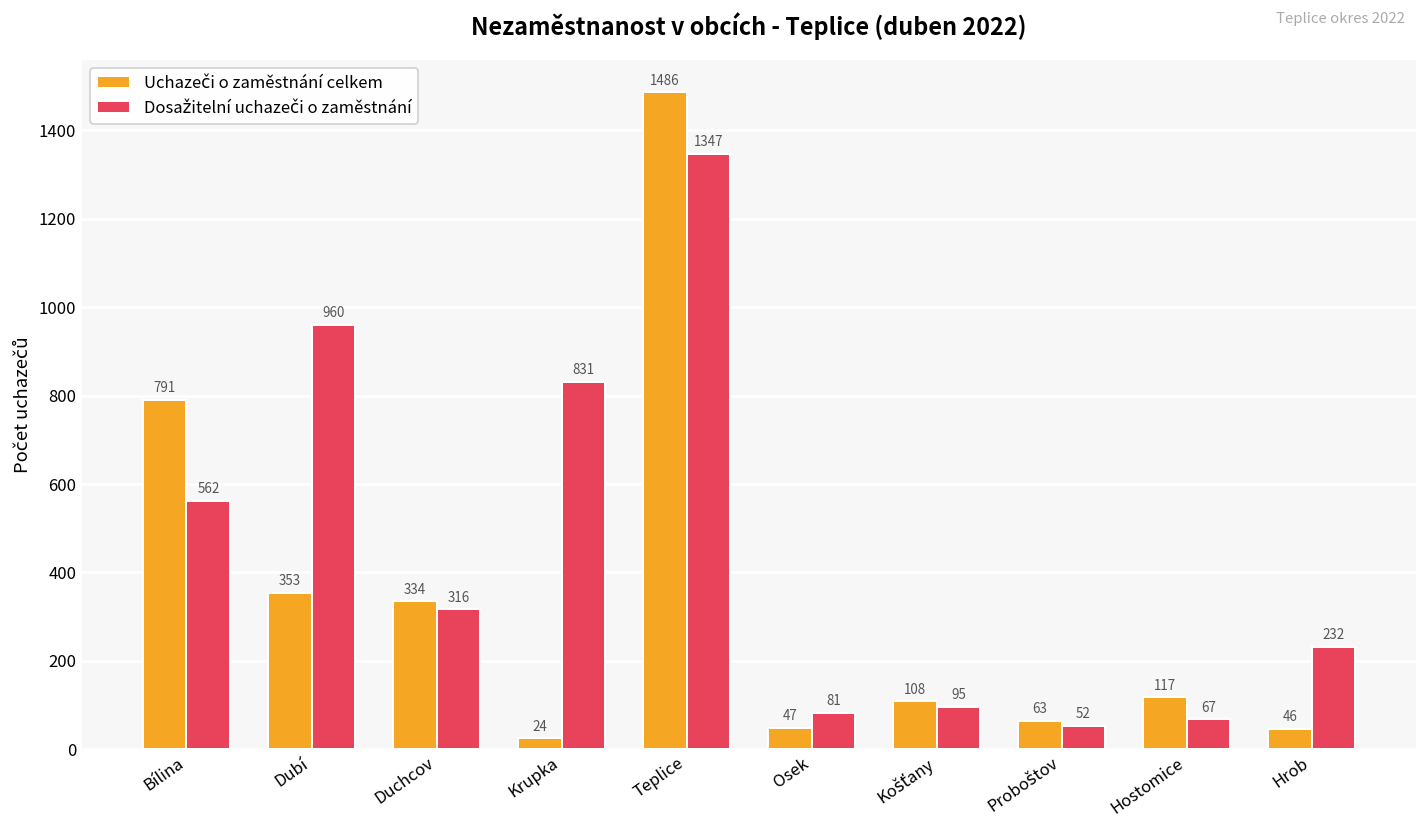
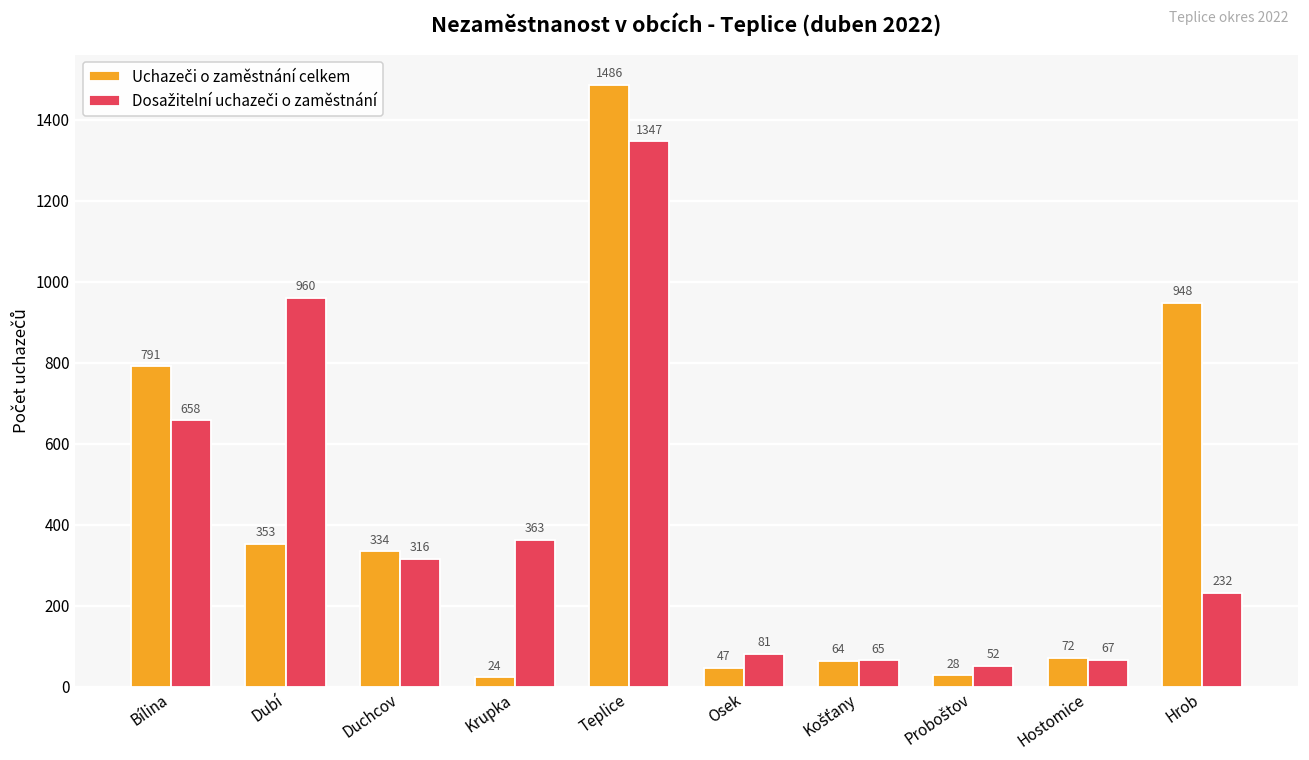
  {
    "Uchazeči o zaměstnání celkem": {
      "Bílina": 791,
      "Dubí": 353,
      "Duchcov": 334,
      "Krupka": 24,
      "Teplice": 1486,
      "Osek": 47,
-     "Košťany": 108,
-     "Proboštov": 63,
-     "Hostomice": 117,
-     "Hrob": 46
+     "Košťany": 64,
+     "Proboštov": 28,
+     "Hostomice": 72,
+     "Hrob": 948
    },
    "Dosažitelní uchazeči o zaměstnání": {
-     "Bílina": 562,
+     "Bílina": 658,
      "Dubí": 960,
      "Duchcov": 316,
-     "Krupka": 831,
+     "Krupka": 363,
      "Teplice": 1347,
      "Osek": 81,
-     "Košťany": 95,
+     "Košťany": 65,
      "Proboštov": 52,
      "Hostomice": 67,
      "Hrob": 232
    }
  }
